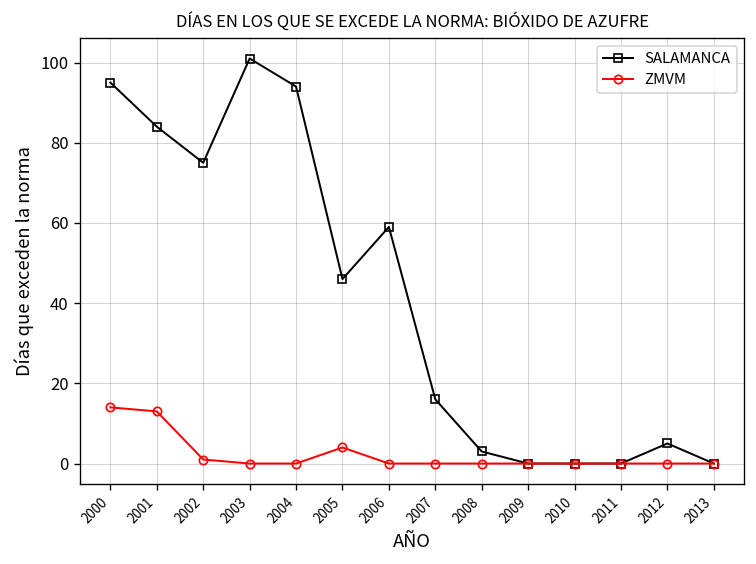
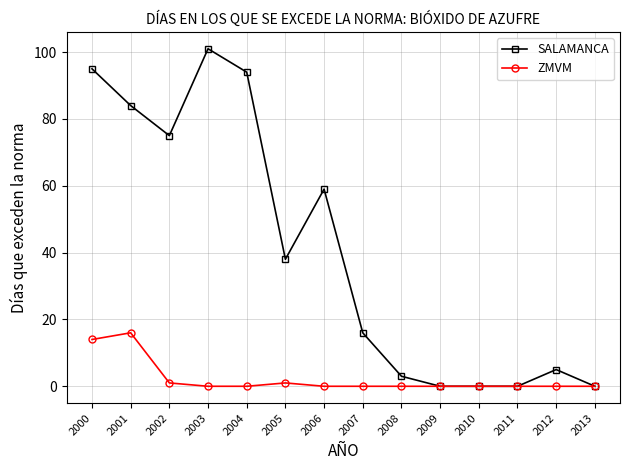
  {
    "SALAMANCA": {
      "2000": 95,
      "2001": 84,
      "2002": 75,
      "2003": 101,
      "2004": 94,
-     "2005": 46,
+     "2005": 38,
      "2006": 59,
      "2007": 16,
      "2008": 3,
      "2012": 5
    },
    "ZMVM": {
      "2000": 14,
-     "2001": 13,
+     "2001": 16,
      "2002": 1,
      "2003": 0,
      "2004": 0,
-     "2005": 4,
+     "2005": 1,
      "2006": 0,
      "2007": 0,
      "2008": 0,
      "2012": 0
    }
  }
